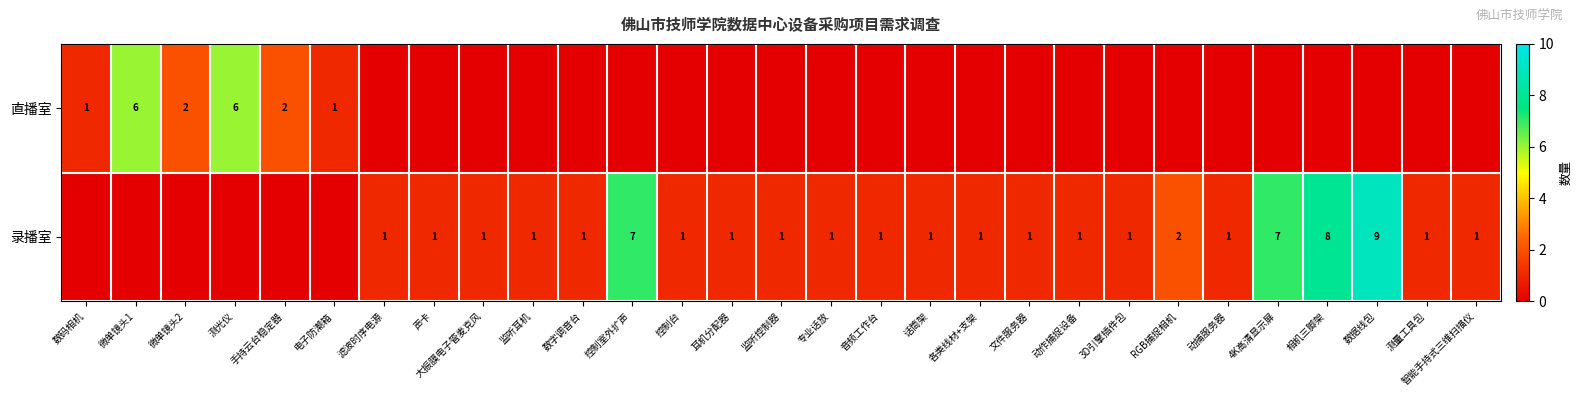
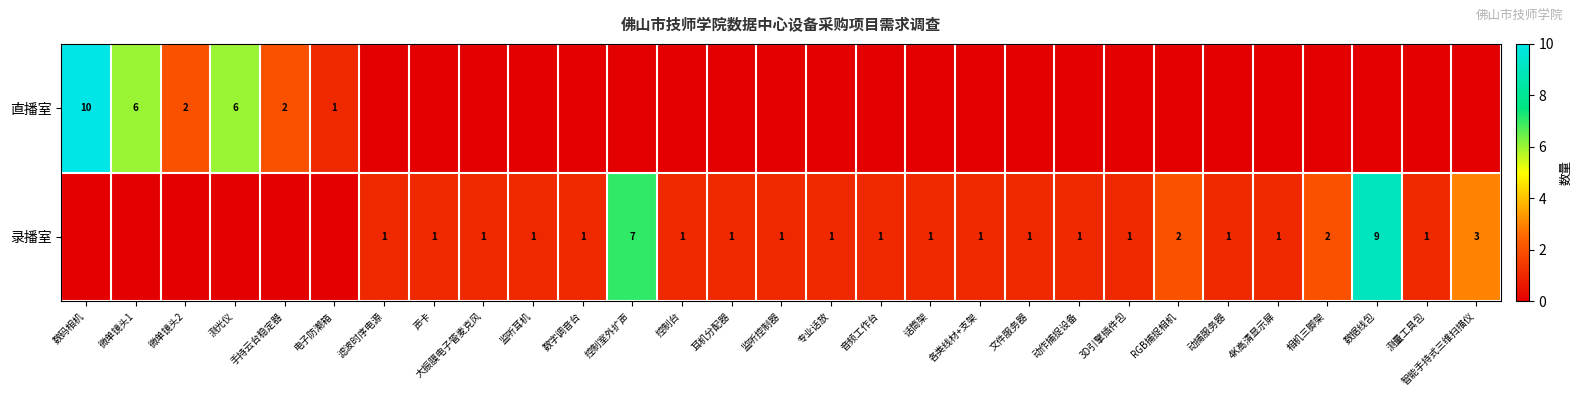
  {
    "直播室": {
-     "数码相机": 1,
+     "数码相机": 10,
      "微单镜头1": 6,
      "微单镜头2": 2,
      "测光仪": 6,
      "手持云台稳定器": 2,
      "电子防潮箱": 1
    },
    "录播室": {
      "滤波时序电源": 1,
      "声卡": 1,
      "大振膜电子管麦克风": 1,
      "监听耳机": 1,
      "数字调音台": 1,
      "控制室外扩声": 7,
      "控制台": 1,
      "耳机分配器": 1,
      "监听控制器": 1,
      "专业话放": 1,
      "音频工作台": 1,
      "话筒架": 1,
      "各类线材+支架": 1,
      "文件服务器": 1,
      "动作捕捉设备": 1,
      "3D引擎插件包": 1,
      "RGB捕捉相机": 2,
      "动捕服务器": 1,
-     "4K高清显示屏": 7,
-     "相机三脚架": 8,
+     "4K高清显示屏": 1,
+     "相机三脚架": 2,
      "数据线包": 9,
      "测量工具包": 1,
-     "智能手持式三维扫描仪": 1
+     "智能手持式三维扫描仪": 3
    }
  }
